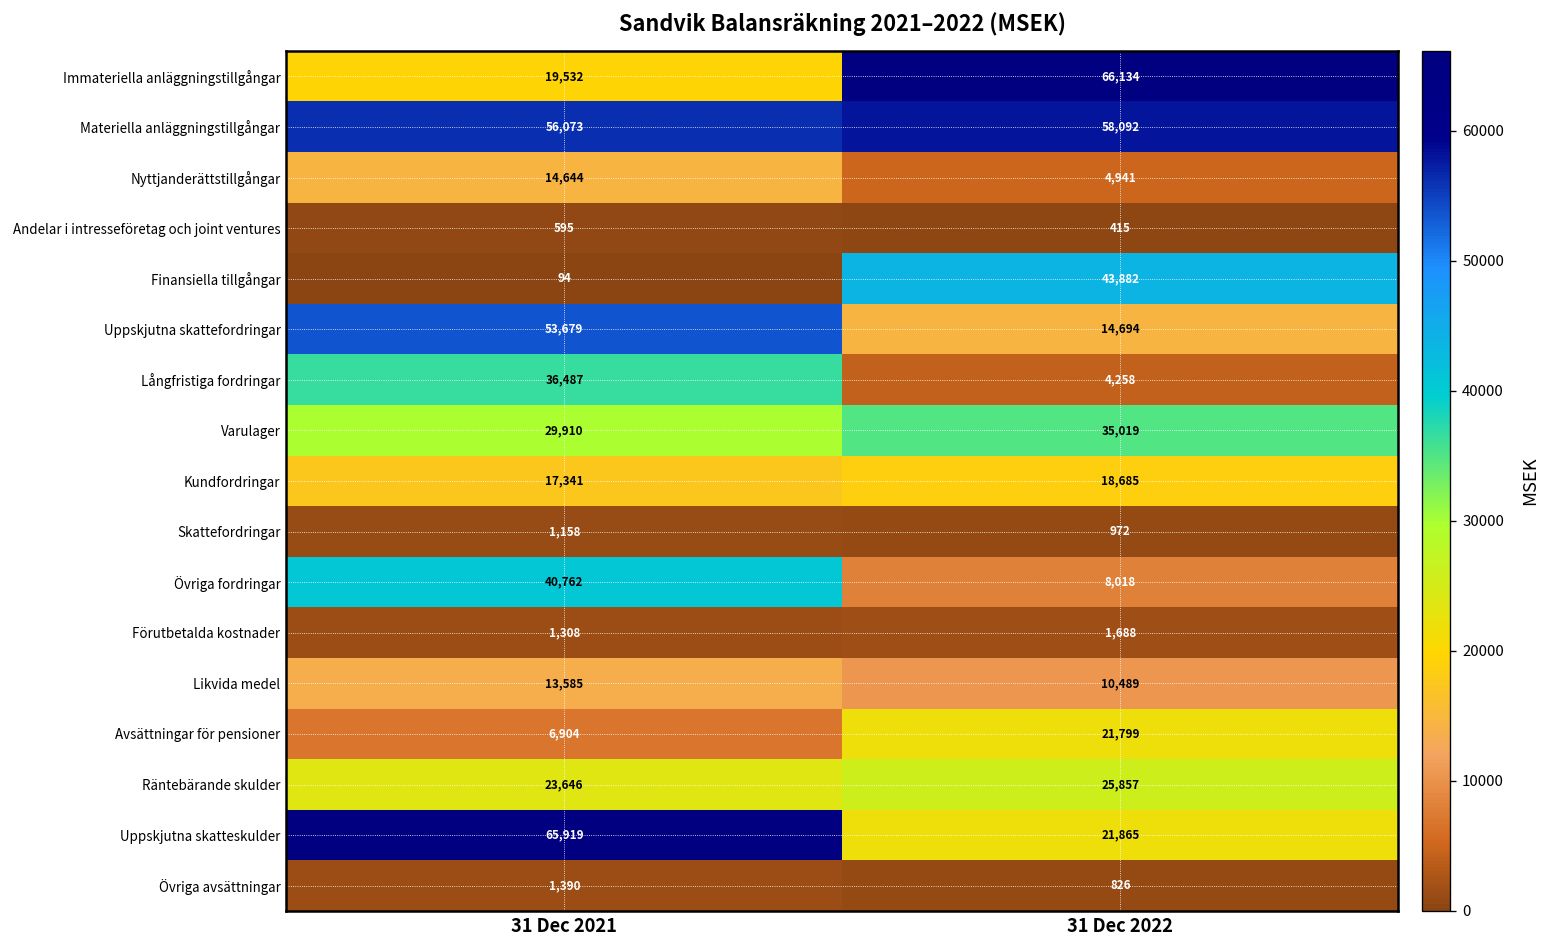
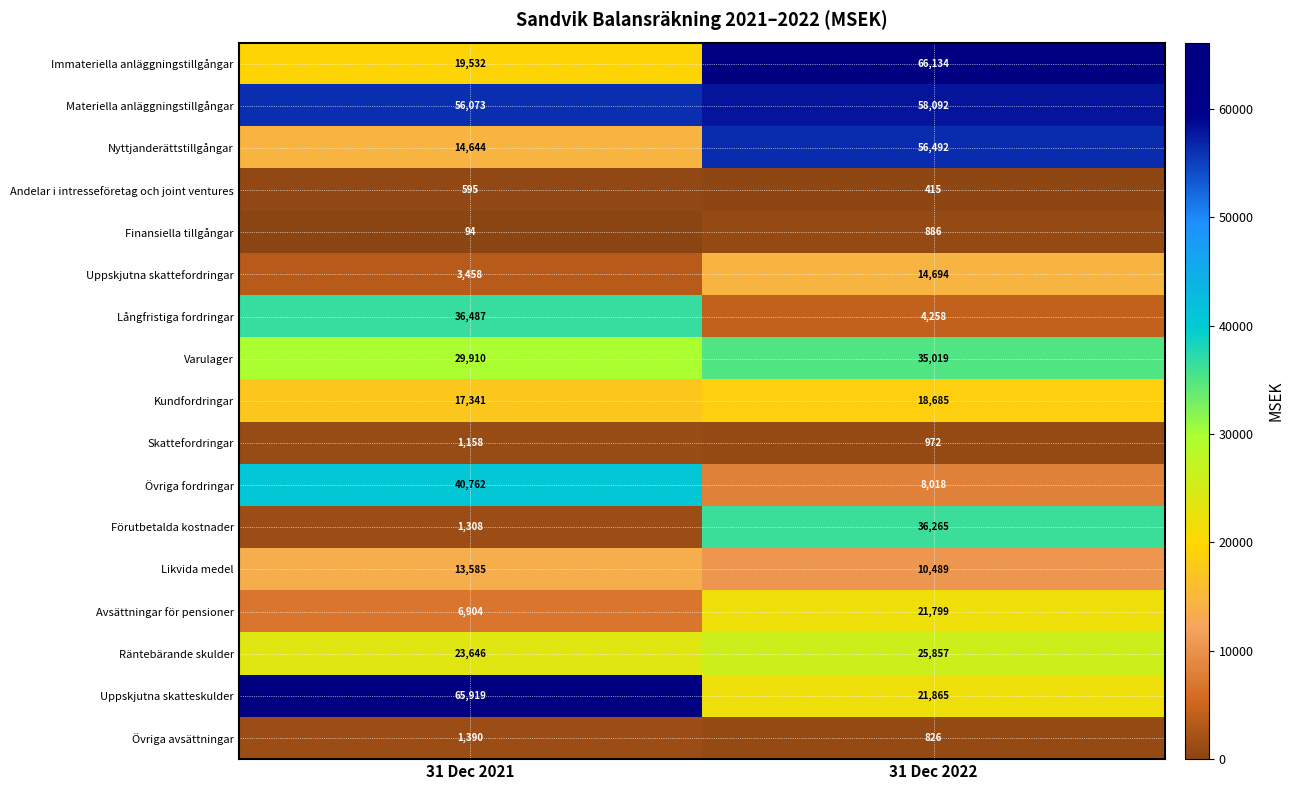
  {
    "Immateriella anläggningstillgångar": {
      "31 Dec 2021": "19,532",
      "31 Dec 2022": "66,134"
    },
    "Materiella anläggningstillgångar": {
      "31 Dec 2021": "56,073",
      "31 Dec 2022": "58,092"
    },
    "Nyttjanderättstillgångar": {
      "31 Dec 2021": "14,644",
-     "31 Dec 2022": "4,941"
+     "31 Dec 2022": "56,492"
    },
    "Andelar i intresseföretag och joint ventures": {
      "31 Dec 2021": "595",
      "31 Dec 2022": "415"
    },
    "Finansiella tillgångar": {
      "31 Dec 2021": "94",
-     "31 Dec 2022": "43,882"
+     "31 Dec 2022": "886"
    },
    "Uppskjutna skattefordringar": {
-     "31 Dec 2021": "53,679",
+     "31 Dec 2021": "3,458",
      "31 Dec 2022": "14,694"
    },
    "Långfristiga fordringar": {
      "31 Dec 2021": "36,487",
      "31 Dec 2022": "4,258"
    },
    "Varulager": {
      "31 Dec 2021": "29,910",
      "31 Dec 2022": "35,019"
    },
    "Kundfordringar": {
      "31 Dec 2021": "17,341",
      "31 Dec 2022": "18,685"
    },
    "Skattefordringar": {
      "31 Dec 2021": "1,158",
      "31 Dec 2022": "972"
    },
    "Övriga fordringar": {
      "31 Dec 2021": "40,762",
      "31 Dec 2022": "8,018"
    },
    "Förutbetalda kostnader": {
      "31 Dec 2021": "1,308",
-     "31 Dec 2022": "1,688"
+     "31 Dec 2022": "36,265"
    },
    "Likvida medel": {
      "31 Dec 2021": "13,585",
      "31 Dec 2022": "10,489"
    },
    "Avsättningar för pensioner": {
      "31 Dec 2021": "6,904",
      "31 Dec 2022": "21,799"
    },
    "Räntebärande skulder": {
      "31 Dec 2021": "23,646",
      "31 Dec 2022": "25,857"
    },
    "Uppskjutna skatteskulder": {
      "31 Dec 2021": "65,919",
      "31 Dec 2022": "21,865"
    },
    "Övriga avsättningar": {
      "31 Dec 2021": "1,390",
      "31 Dec 2022": "826"
    }
  }
